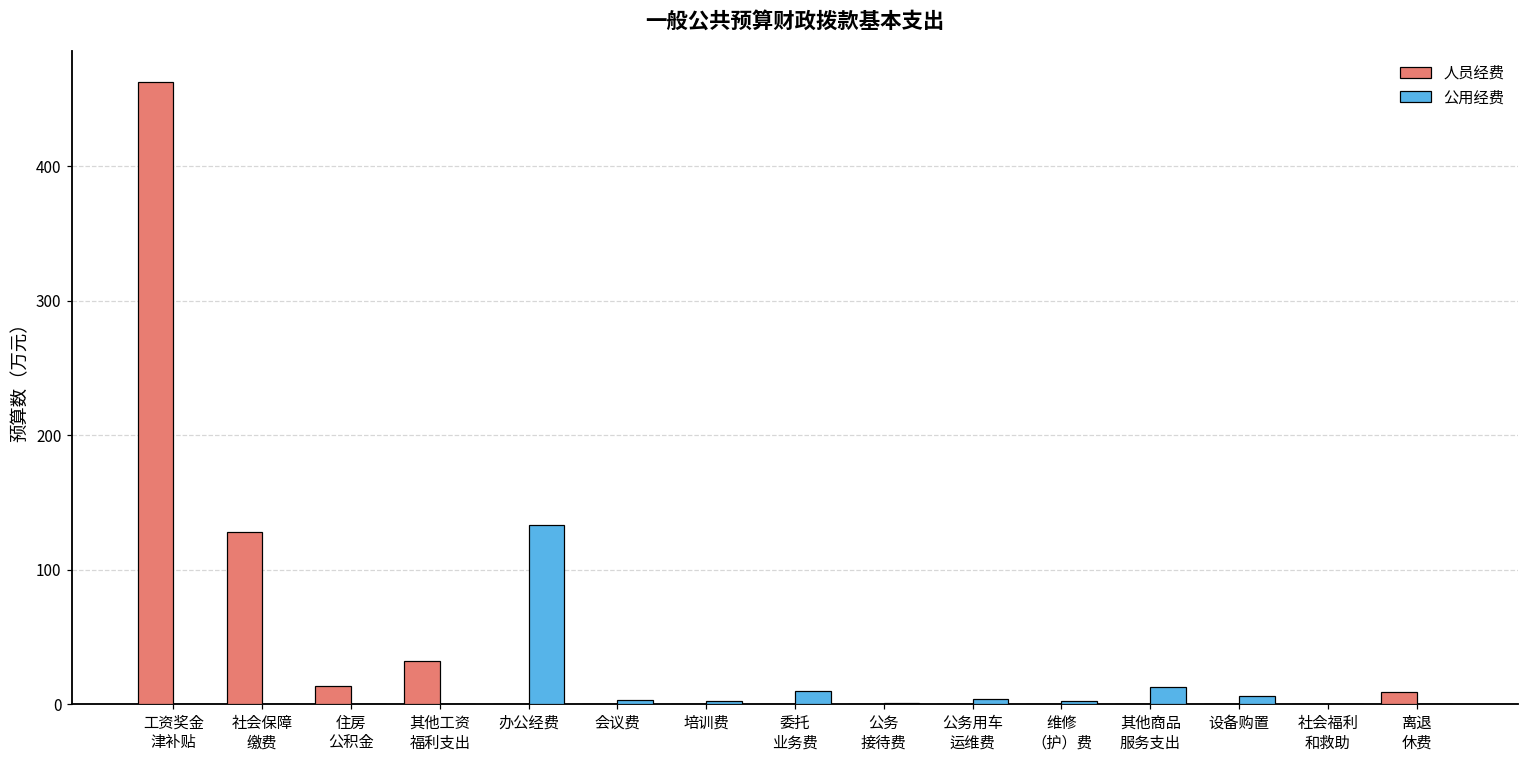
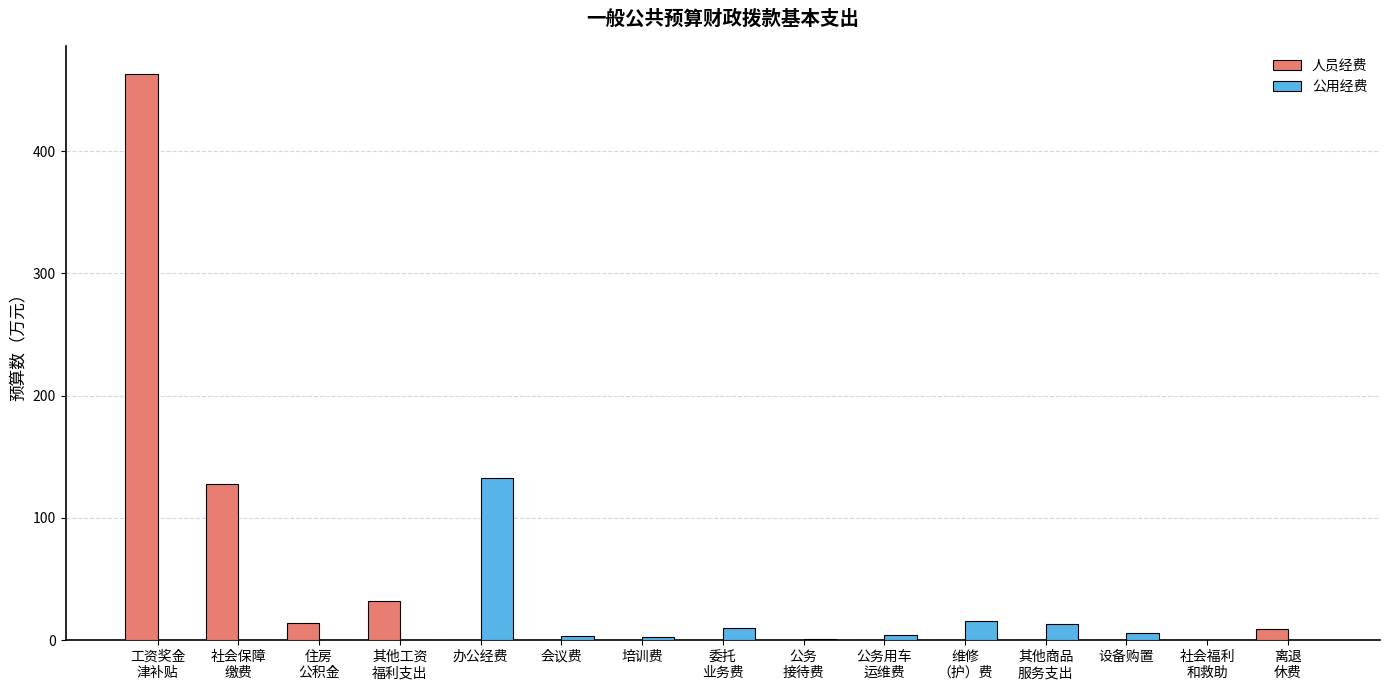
  {
    "人员经费": {
      "工资奖金 津补贴": 463,
      "社会保障 缴费": 128,
      "住房 公积金": 14,
      "其他工资 福利支出": 32,
      "办公经费": 0,
      "会议费": 0,
      "培训费": 0,
      "委托 业务费": 0,
      "公务 接待费": 0,
      "公务用车 运维费": 0,
      "维修 （护）费": 0,
      "其他商品 服务支出": 0,
      "设备购置": 0,
      "离退 休费": 9
    },
    "公用经费": {
      "工资奖金 津补贴": 0,
      "社会保障 缴费": 0,
      "住房 公积金": 0,
      "其他工资 福利支出": 0,
      "办公经费": 133,
      "会议费": 3,
      "培训费": 3,
      "委托 业务费": 10,
      "公务用车 运维费": 4,
-     "维修 （护）费": 2,
+     "维修 （护）费": 15,
      "其他商品 服务支出": 13,
      "设备购置": 6,
      "社会福利 和救助": 0,
      "离退 休费": 0
    }
  }
